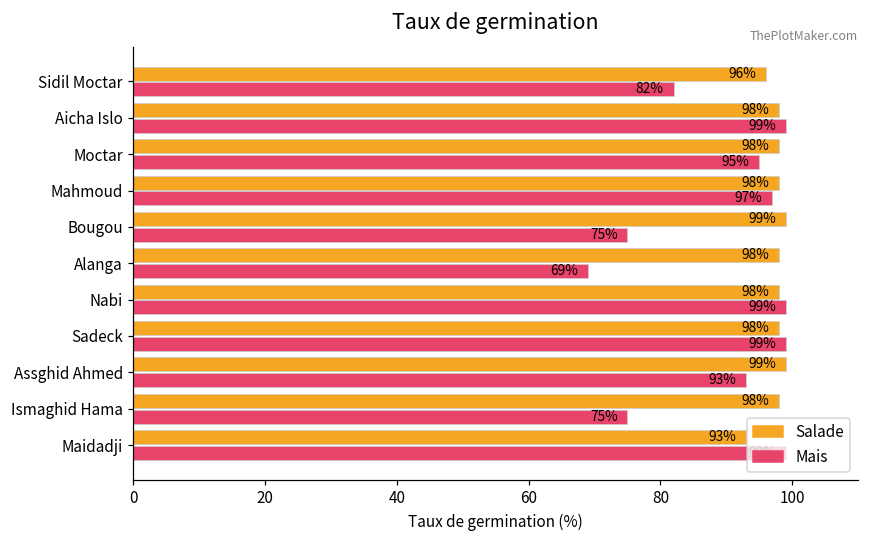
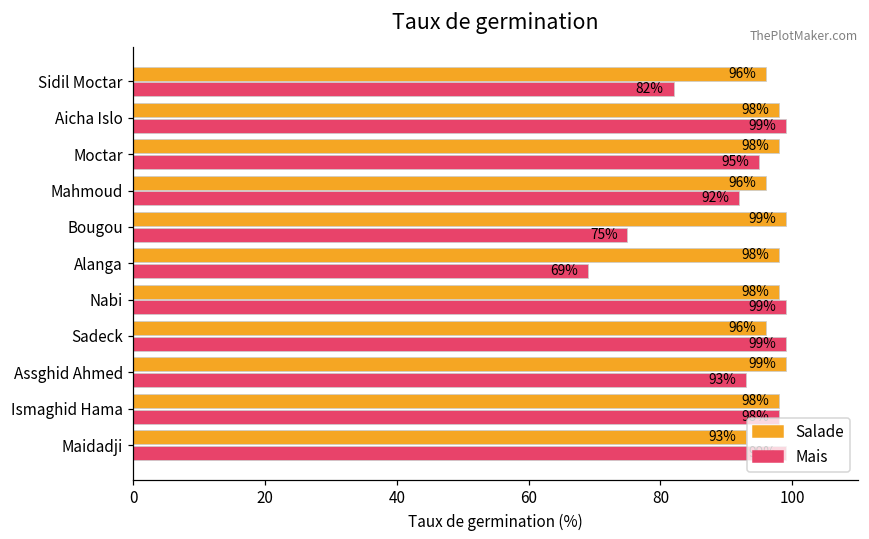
  {
    "Salade": {
      "Sidil Moctar": "96%",
      "Aicha Islo": "98%",
      "Moctar": "98%",
-     "Mahmoud": "98%",
+     "Mahmoud": "96%",
      "Bougou": "99%",
      "Alanga": "98%",
      "Nabi": "98%",
-     "Sadeck": "98%",
+     "Sadeck": "96%",
      "Assghid Ahmed": "99%",
      "Ismaghid Hama": "98%",
      "Maidadji": "93%"
    },
    "Mais": {
      "Sidil Moctar": "82%",
      "Aicha Islo": "99%",
      "Moctar": "95%",
-     "Mahmoud": "97%",
+     "Mahmoud": "92%",
      "Bougou": "75%",
      "Alanga": "69%",
      "Nabi": "99%",
      "Sadeck": "99%",
      "Assghid Ahmed": "93%",
-     "Ismaghid Hama": "75"
+     "Ismaghid Hama": "98"
    }
  }
